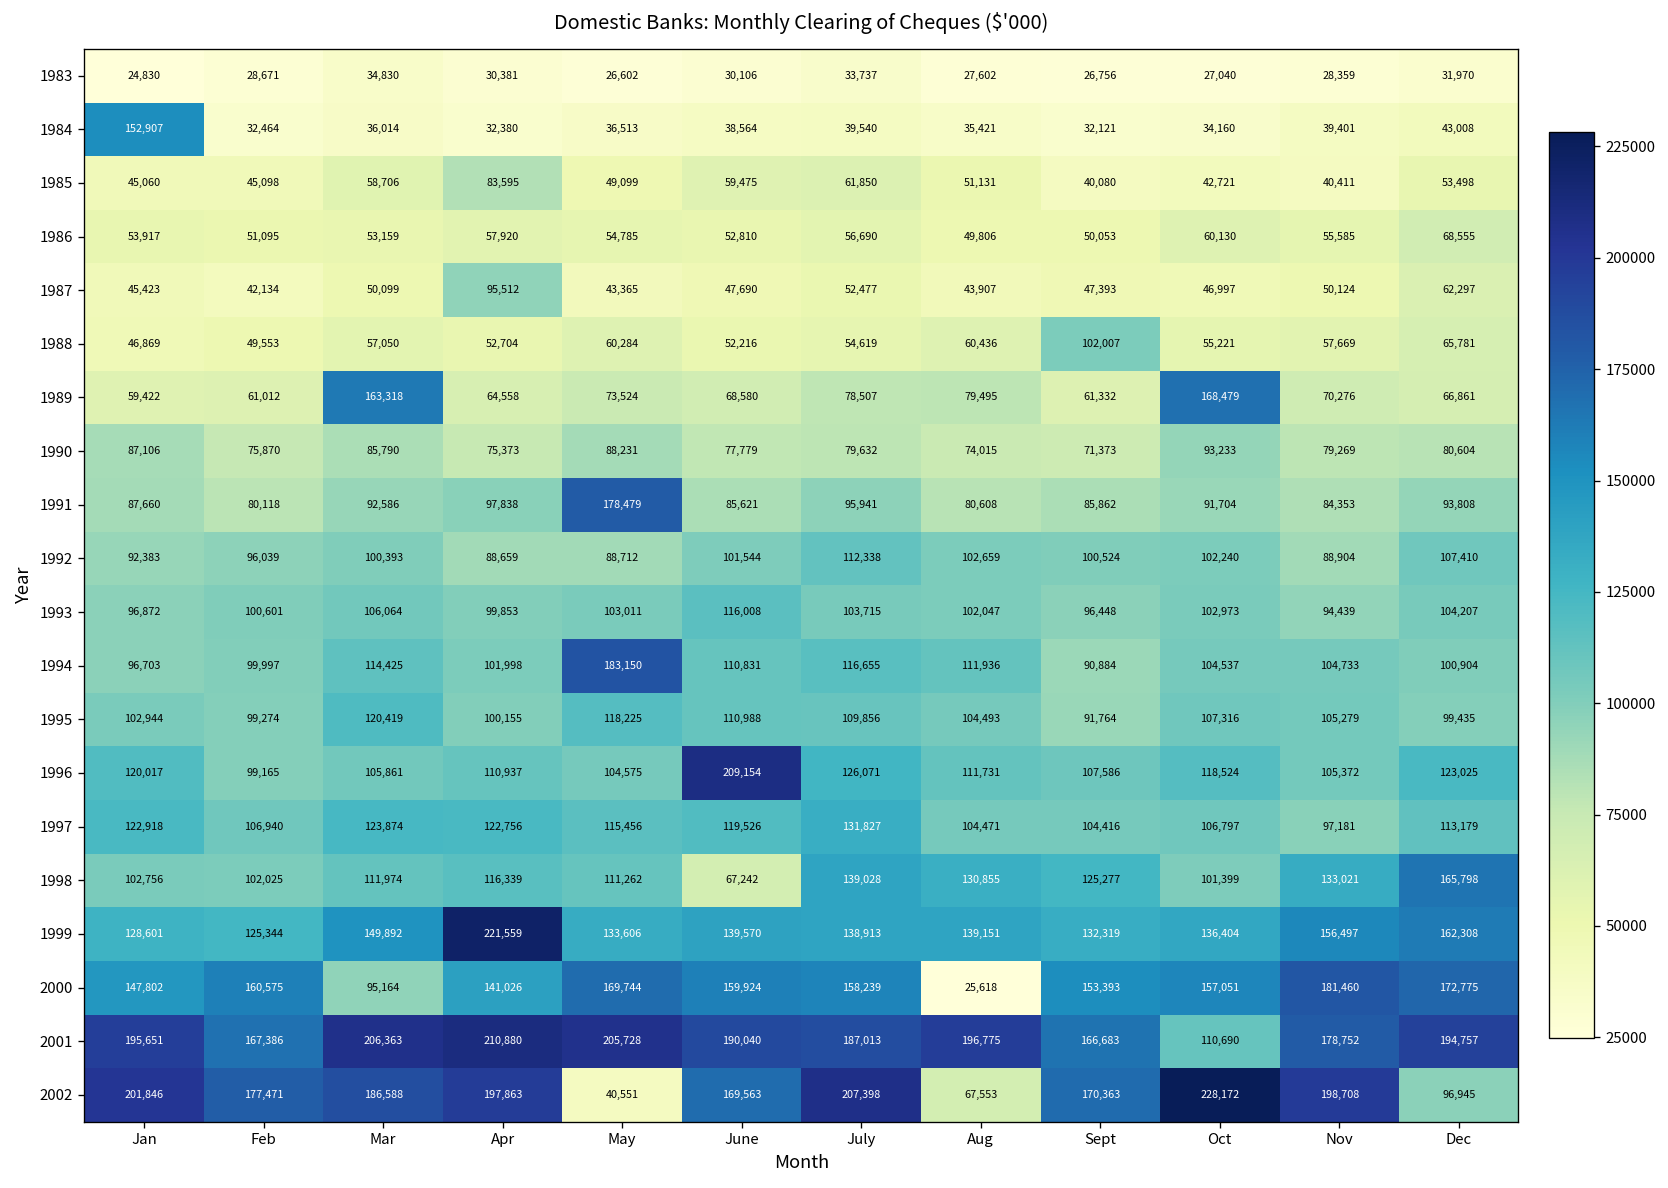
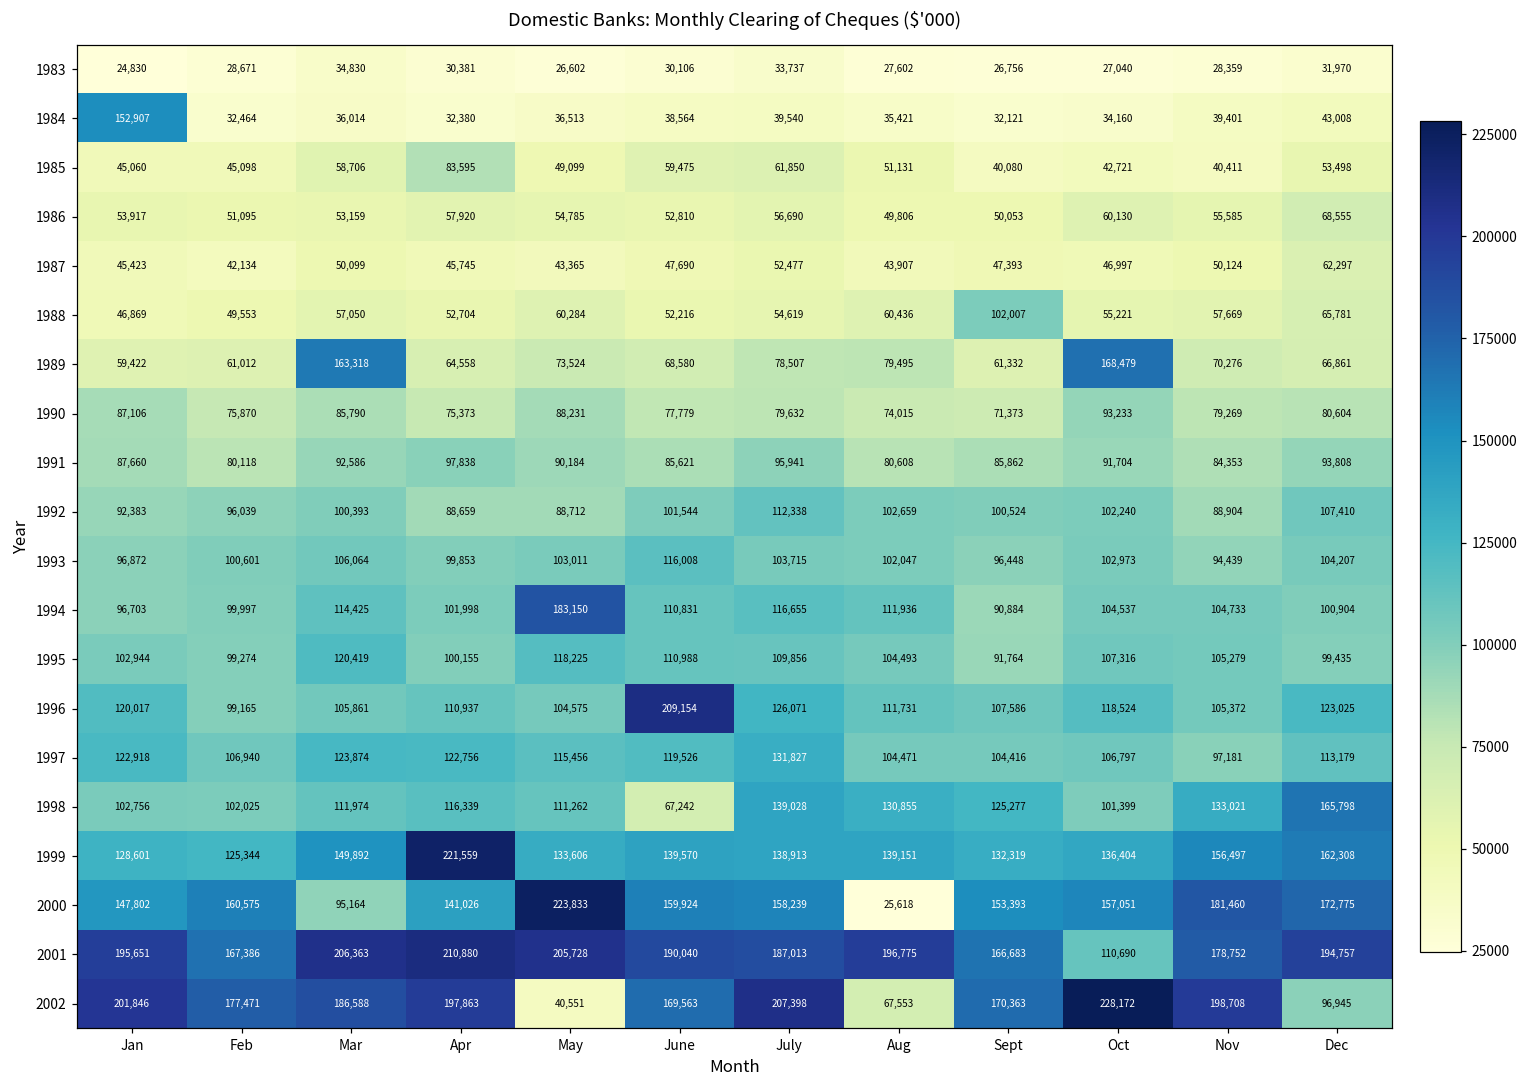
  {
    "1987": {
      "Jan": "45,423",
      "Feb": "42,134",
      "Mar": "50,099",
-     "Apr": "95,512",
+     "Apr": "45,745",
      "May": "43,365",
      "June": "47,690",
      "July": "52,477",
      "Aug": "43,907",
      "Sept": "47,393",
      "Oct": "46,997",
      "Nov": "50,124",
      "Dec": "62,297"
    },
    "1991": {
      "Jan": "87,660",
      "Feb": "80,118",
      "Mar": "92,586",
      "Apr": "97,838",
-     "May": "178,479",
+     "May": "90,184",
      "June": "85,621",
      "July": "95,941",
      "Aug": "80,608",
      "Sept": "85,862",
      "Oct": "91,704",
      "Nov": "84,353",
      "Dec": "93,808"
    },
    "2000": {
      "Jan": "147,802",
      "Feb": "160,575",
      "Mar": "95,164",
      "Apr": "141,026",
-     "May": "169,744",
+     "May": "223,833",
      "June": "159,924",
      "July": "158,239",
      "Aug": "25,618",
      "Sept": "153,393",
      "Oct": "157,051",
      "Nov": "181,460",
      "Dec": "172,775"
    }
  }
